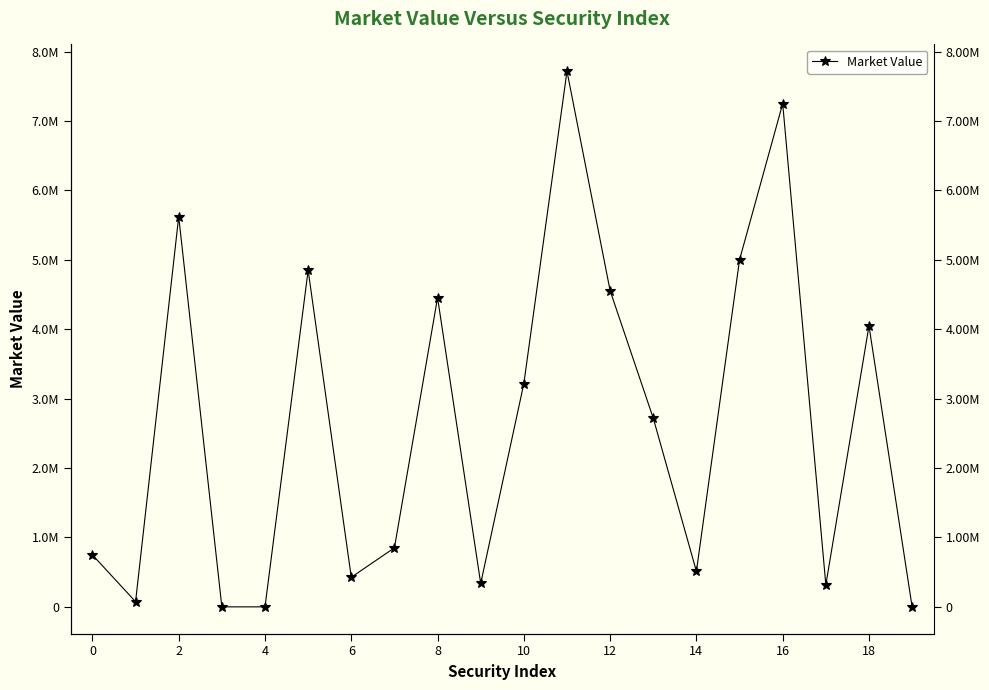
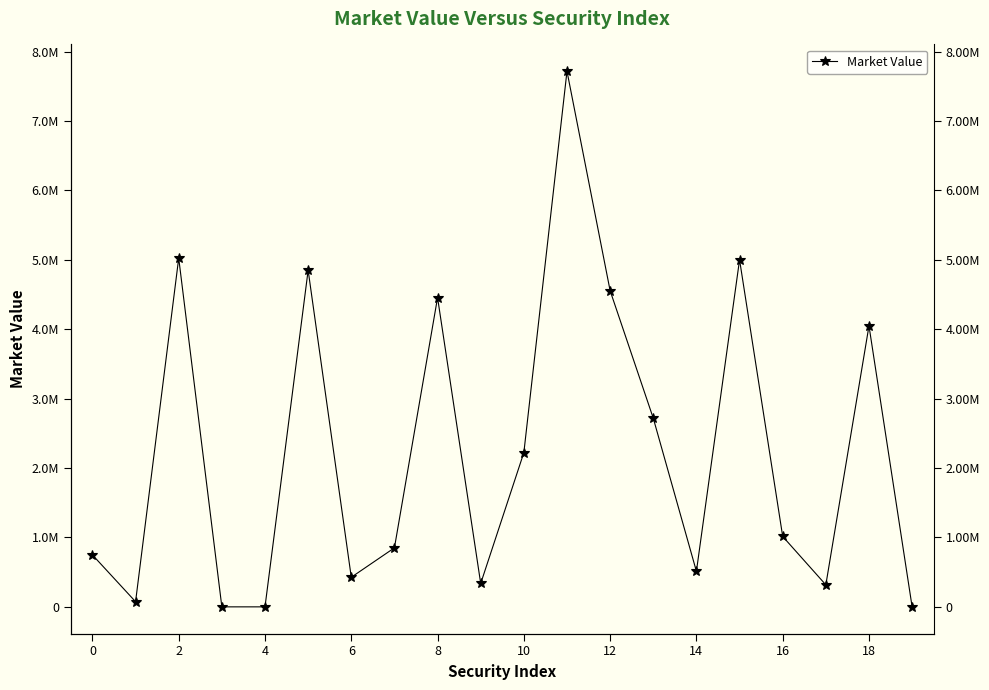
  {
    "0": 700000,
-   "2": 5600000,
+   "2": 5000000,
    "4": 0,
    "6": 400000,
    "8": 4500000,
-   "10": 3200000,
+   "10": 2200000,
    "12": 4600000,
    "14": 500000,
-   "16": 7300000,
+   "16": 1000000,
    "18": 4000000
  }
